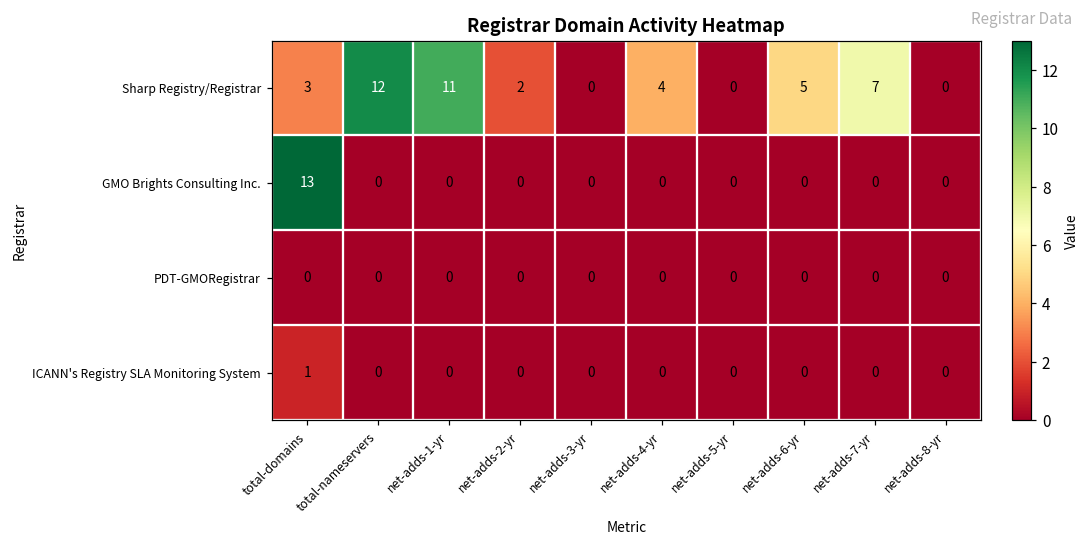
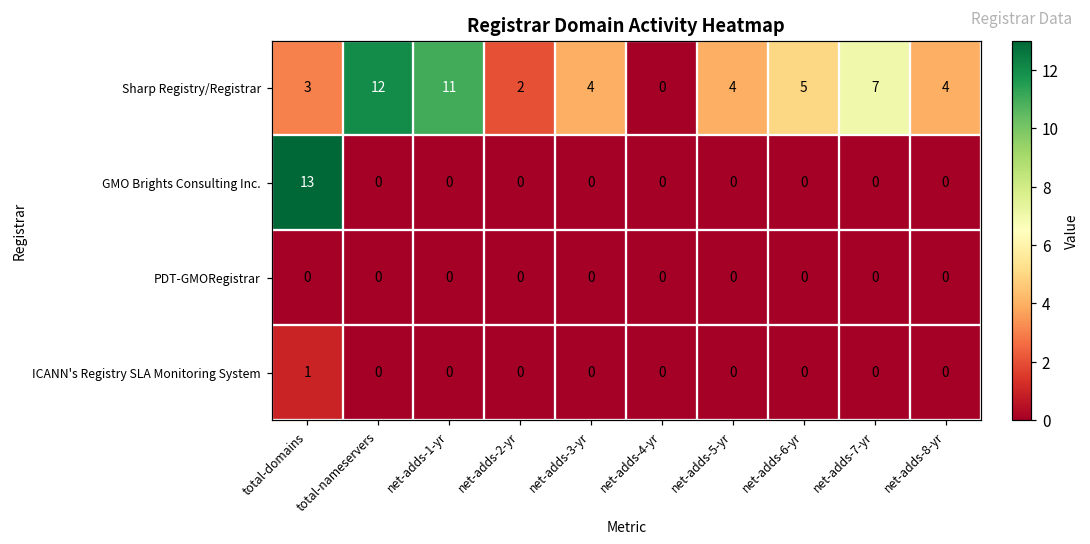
  {
    "Sharp Registry/Registrar": {
      "total-domains": 3,
      "total-nameservers": 12,
      "net-adds-1-yr": 11,
      "net-adds-2-yr": 2,
-     "net-adds-3-yr": 0,
-     "net-adds-4-yr": 4,
-     "net-adds-5-yr": 0,
+     "net-adds-3-yr": 4,
+     "net-adds-4-yr": 0,
+     "net-adds-5-yr": 4,
      "net-adds-6-yr": 5,
      "net-adds-7-yr": 7,
-     "net-adds-8-yr": 0
+     "net-adds-8-yr": 4
    },
    "GMO Brights Consulting Inc.": {
      "total-domains": 13,
      "total-nameservers": 0,
      "net-adds-1-yr": 0,
      "net-adds-2-yr": 0,
      "net-adds-3-yr": 0,
      "net-adds-4-yr": 0,
      "net-adds-5-yr": 0,
      "net-adds-6-yr": 0,
      "net-adds-7-yr": 0,
      "net-adds-8-yr": 0
    },
    "PDT-GMORegistrar": {
      "total-domains": 0,
      "total-nameservers": 0,
      "net-adds-1-yr": 0,
      "net-adds-2-yr": 0,
      "net-adds-3-yr": 0,
      "net-adds-4-yr": 0,
      "net-adds-5-yr": 0,
      "net-adds-6-yr": 0,
      "net-adds-7-yr": 0,
      "net-adds-8-yr": 0
    },
    "ICANN's Registry SLA Monitoring System": {
      "total-domains": 1,
      "total-nameservers": 0,
      "net-adds-1-yr": 0,
      "net-adds-2-yr": 0,
      "net-adds-3-yr": 0,
      "net-adds-4-yr": 0,
      "net-adds-5-yr": 0,
      "net-adds-6-yr": 0,
      "net-adds-7-yr": 0,
      "net-adds-8-yr": 0
    }
  }
